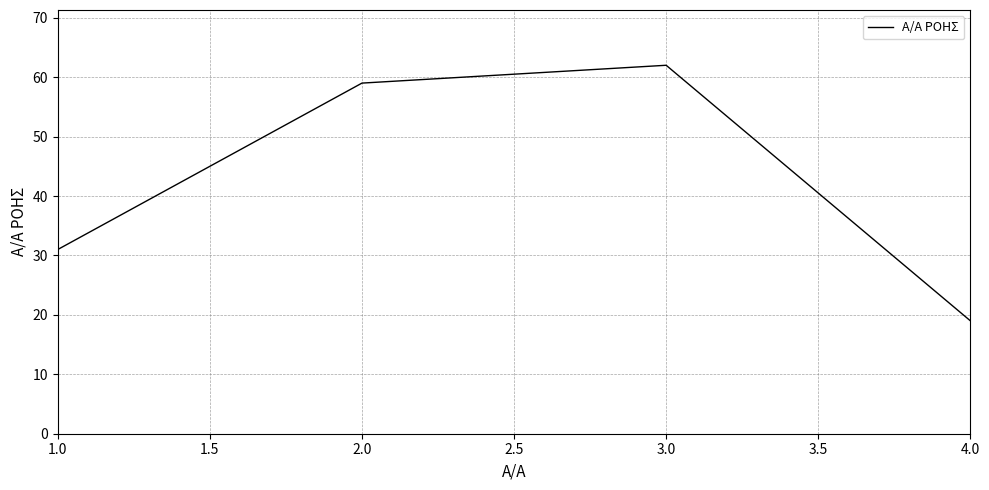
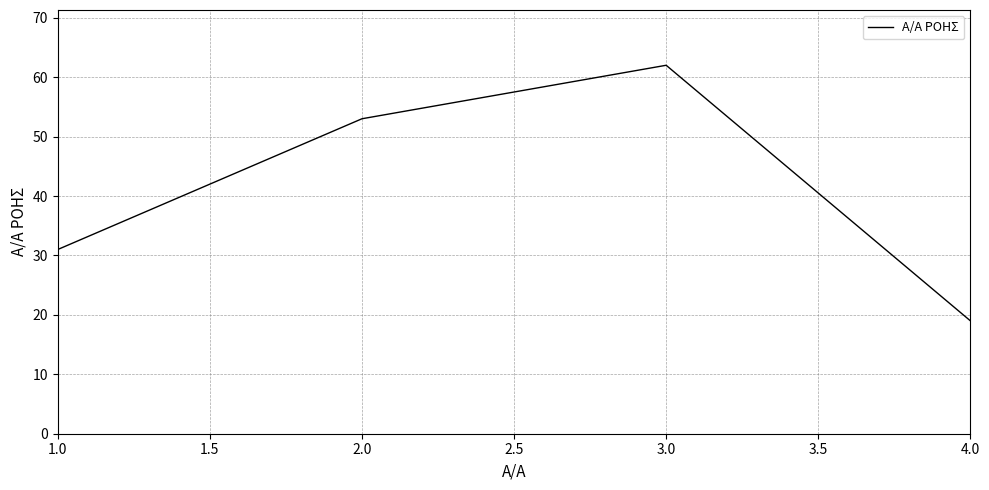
  {
    "1.0": 31,
-   "2.0": 59,
+   "2.0": 53,
    "3.0": 62,
    "4.0": 19
  }
